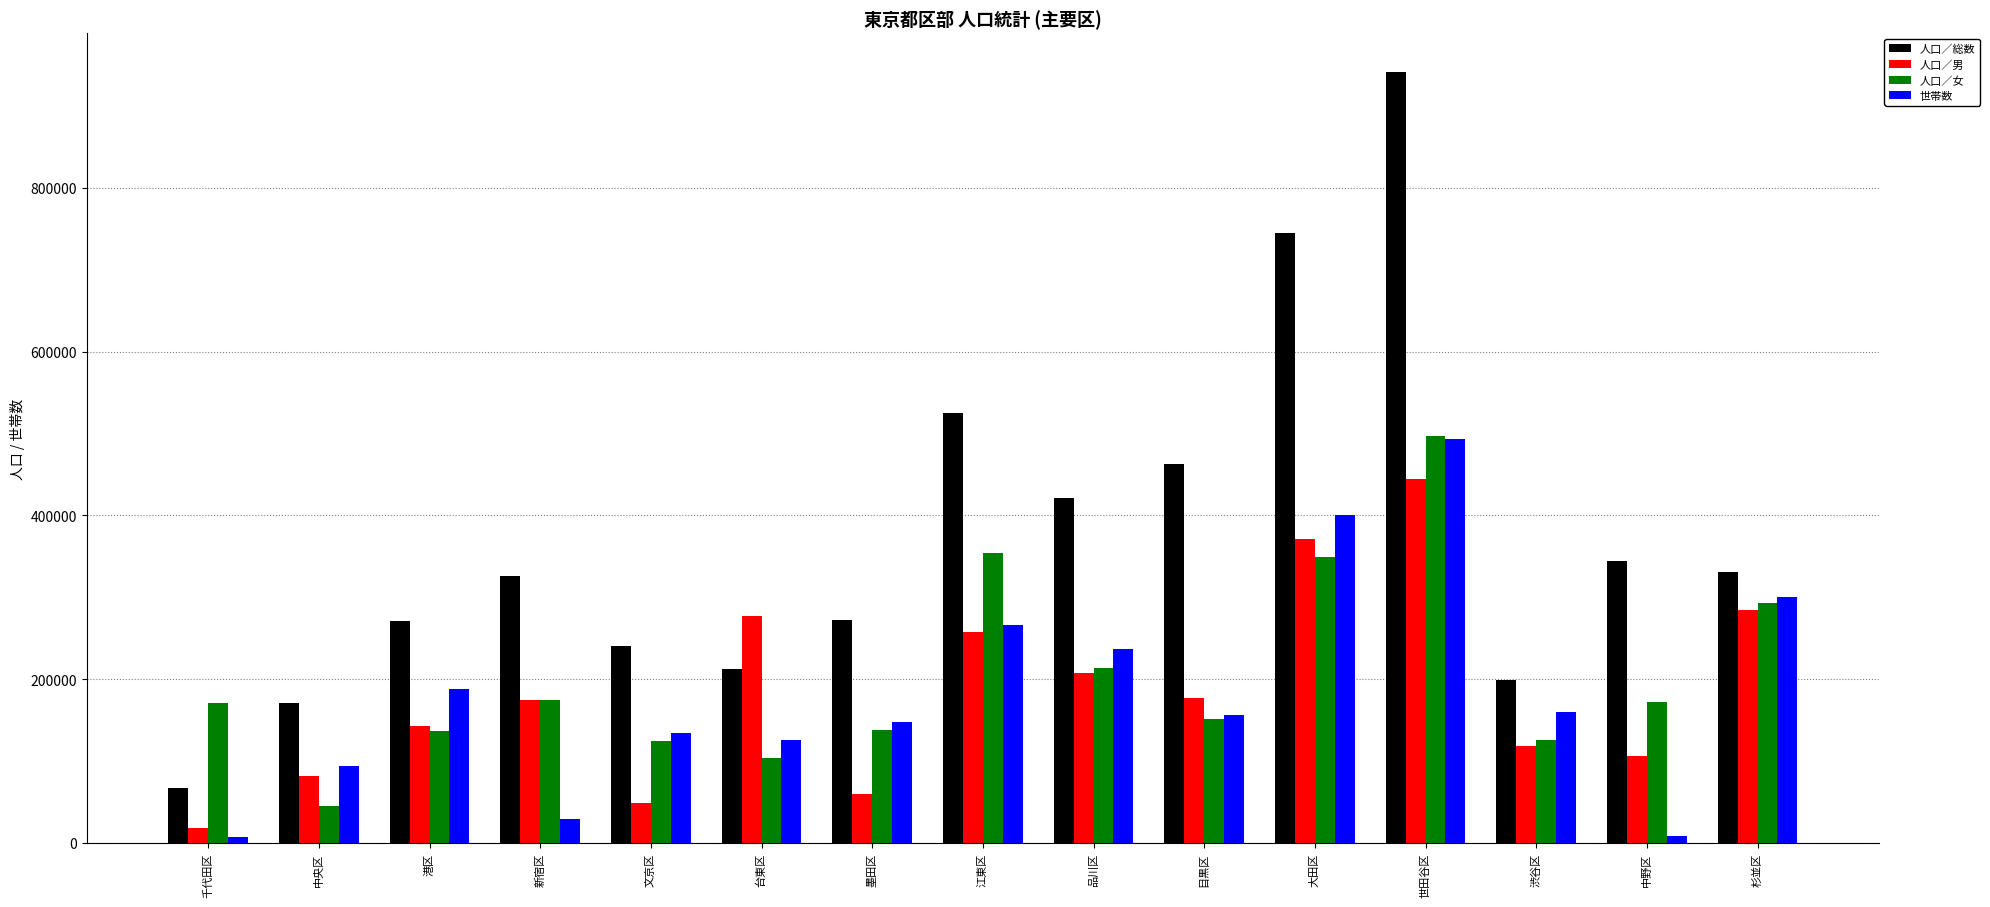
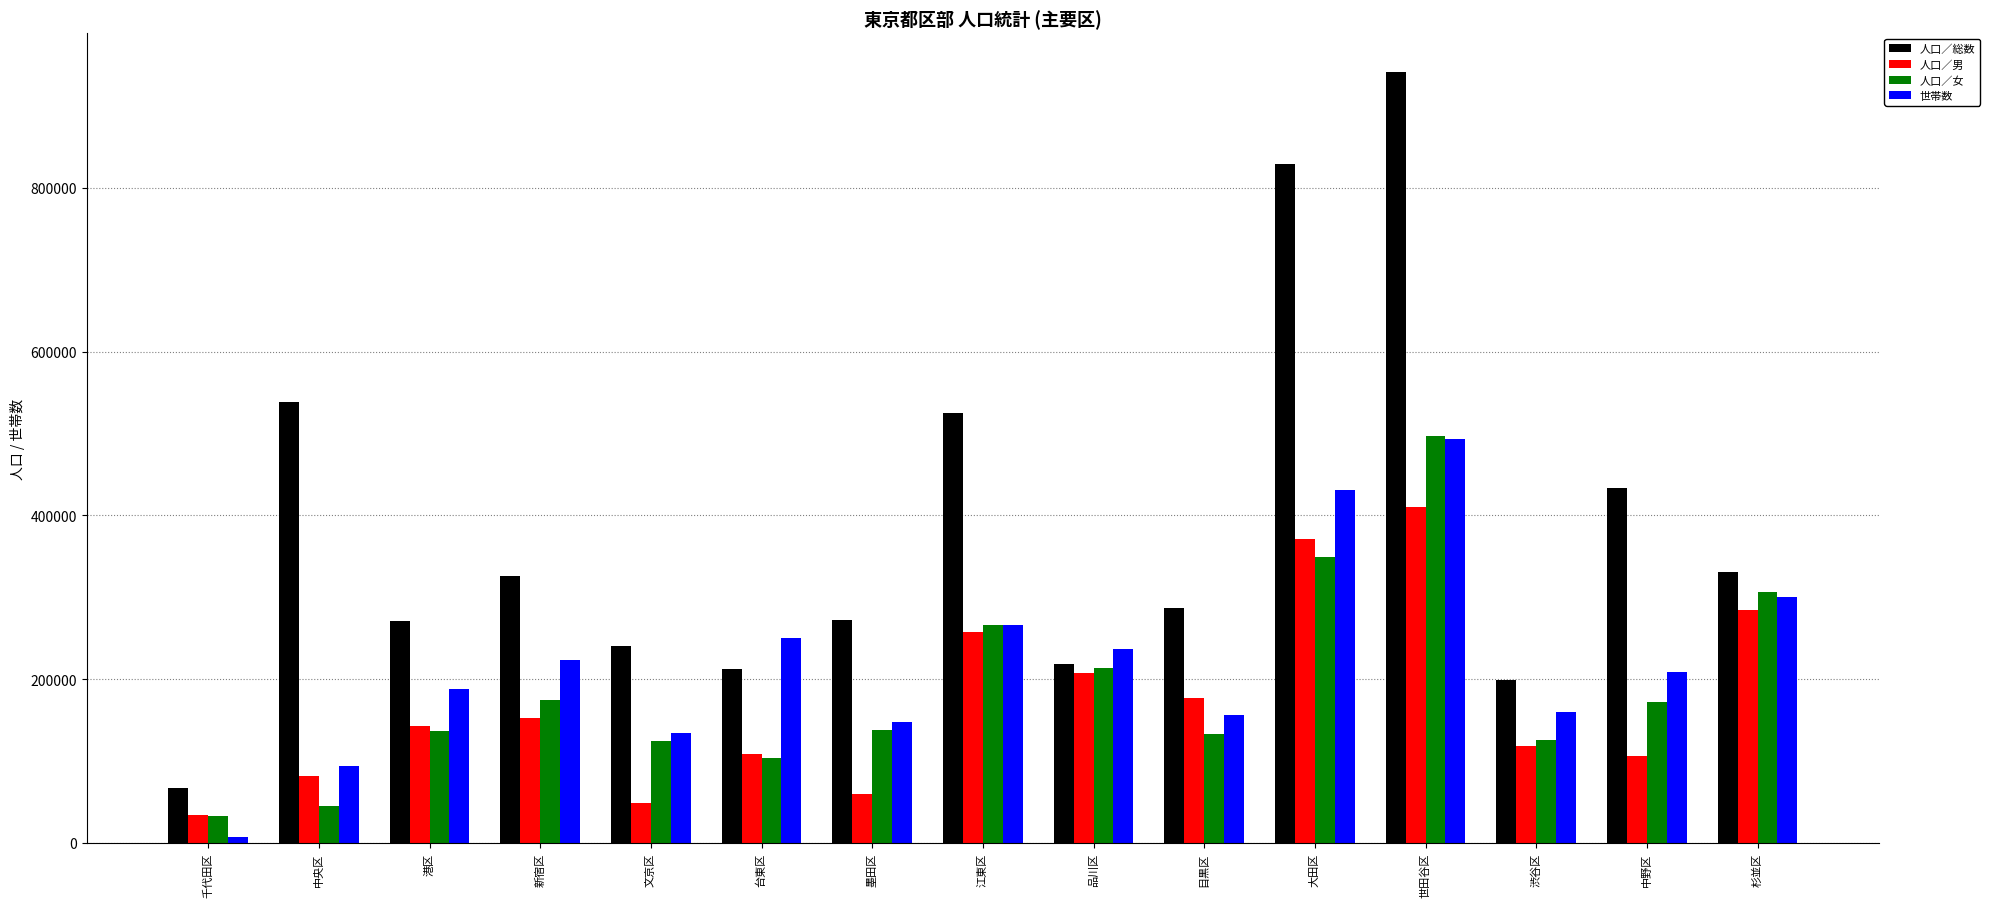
  {
    "人口／総数": {
      "千代田区": 70000,
-     "中央区": 170000,
+     "中央区": 540000,
      "港区": 270000,
      "新宿区": 330000,
      "文京区": 240000,
      "台東区": 210000,
      "墨田区": 270000,
      "江東区": 520000,
-     "品川区": 420000,
-     "目黒区": 460000,
-     "大田区": 750000,
+     "品川区": 220000,
+     "目黒区": 290000,
+     "大田区": 830000,
      "世田谷区": 940000,
      "渋谷区": 200000,
-     "中野区": 340000,
+     "中野区": 430000,
      "杉並区": 330000
    },
    "人口／男": {
-     "千代田区": 20000,
+     "千代田区": 30000,
      "中央区": 80000,
      "港区": 140000,
-     "新宿区": 170000,
+     "新宿区": 150000,
      "文京区": 50000,
-     "台東区": 280000,
+     "台東区": 110000,
      "墨田区": 60000,
      "江東区": 260000,
      "品川区": 210000,
      "目黒区": 180000,
      "大田区": 370000,
-     "世田谷区": 440000,
+     "世田谷区": 410000,
      "渋谷区": 120000,
      "中野区": 110000,
      "杉並区": 280000
    },
    "人口／女": {
-     "千代田区": 170000,
+     "千代田区": 30000,
      "中央区": 40000,
      "港区": 140000,
      "新宿区": 170000,
      "文京区": 120000,
      "台東区": 100000,
      "墨田区": 140000,
-     "江東区": 350000,
+     "江東区": 270000,
      "品川区": 210000,
-     "目黒区": 150000,
+     "目黒区": 130000,
      "大田区": 350000,
      "世田谷区": 500000,
      "渋谷区": 130000,
      "中野区": 170000,
-     "杉並区": 290000
+     "杉並区": 310000
    },
    "世帯数": {
      "千代田区": 10000,
      "中央区": 90000,
      "港区": 190000,
-     "新宿区": 30000,
+     "新宿区": 220000,
      "文京区": 130000,
-     "台東区": 130000,
+     "台東区": 250000,
      "墨田区": 150000,
      "江東区": 270000,
      "品川区": 240000,
      "目黒区": 160000,
-     "大田区": 400000,
+     "大田区": 430000,
      "世田谷区": 490000,
      "渋谷区": 160000,
-     "中野区": 10000,
+     "中野区": 210000,
      "杉並区": 300000
    }
  }
